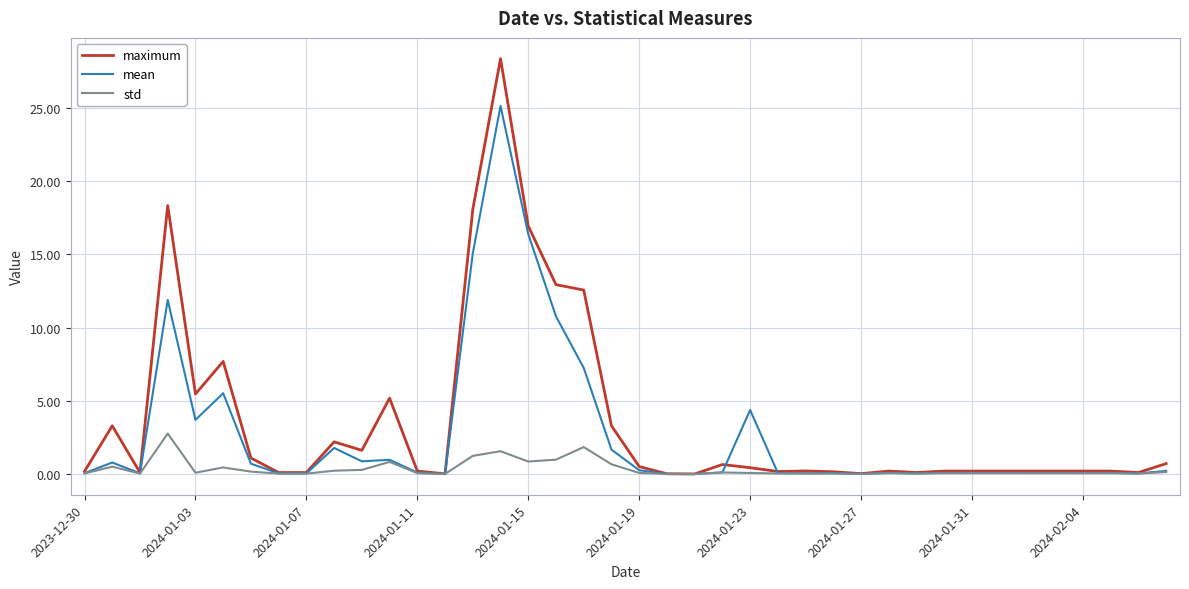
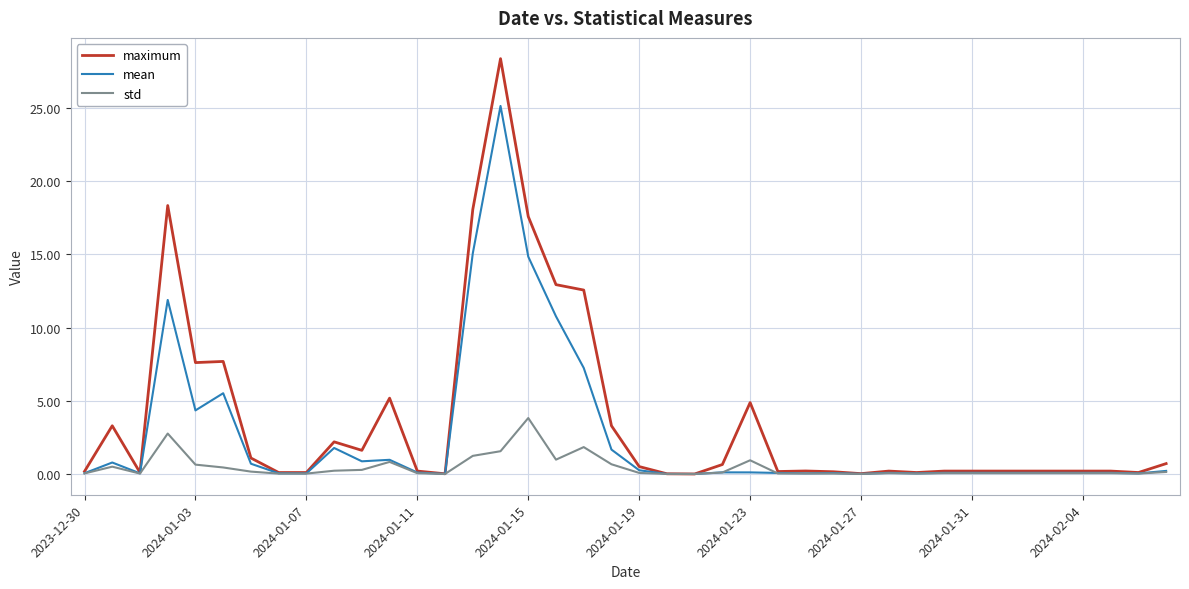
  {
    "maximum": {
-     "2024-01-03": 5.5,
-     "2024-01-15": 16.9,
+     "2024-01-03": 7.6,
+     "2024-01-15": 17.6,
      "2024-01-19": 0.5,
-     "2024-01-23": 0.4
+     "2024-01-23": 4.9
    },
    "mean": {
-     "2024-01-03": 3.7,
-     "2024-01-15": 16.4,
+     "2024-01-03": 4.3,
+     "2024-01-15": 14.8,
      "2024-01-19": 0.3,
-     "2024-01-23": 4.4
+     "2024-01-23": 0.1
    },
    "std": {
-     "2024-01-03": 0.1,
-     "2024-01-15": 0.9,
+     "2024-01-03": 0.6,
+     "2024-01-15": 3.8,
      "2024-01-19": 0.1,
-     "2024-01-23": 0.1
+     "2024-01-23": 0.9
    }
  }
